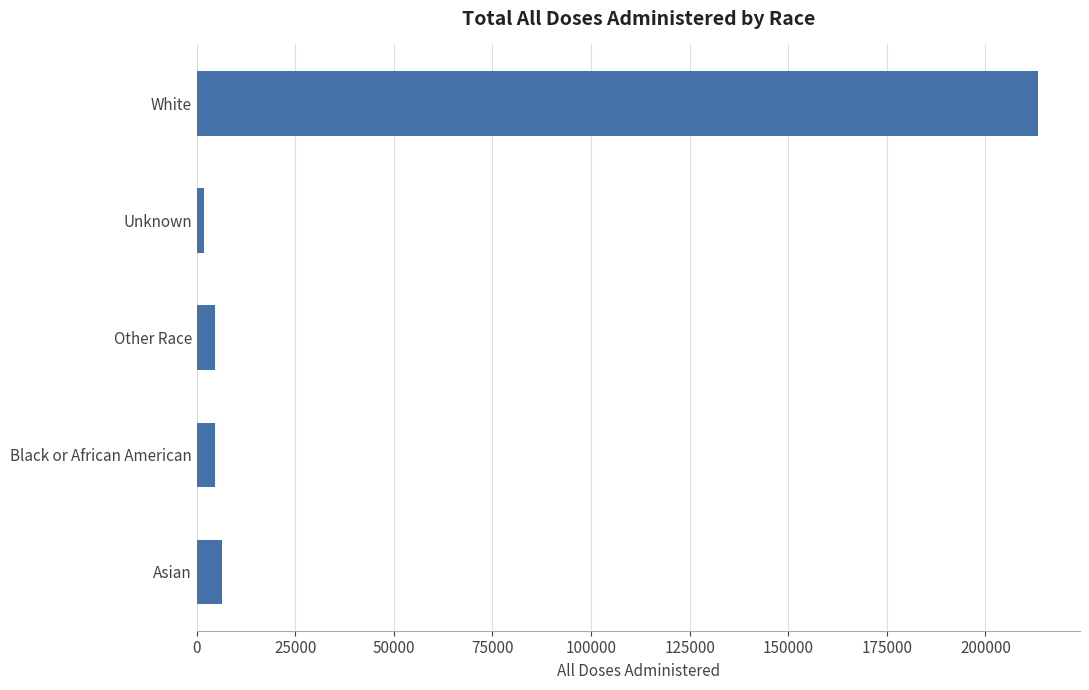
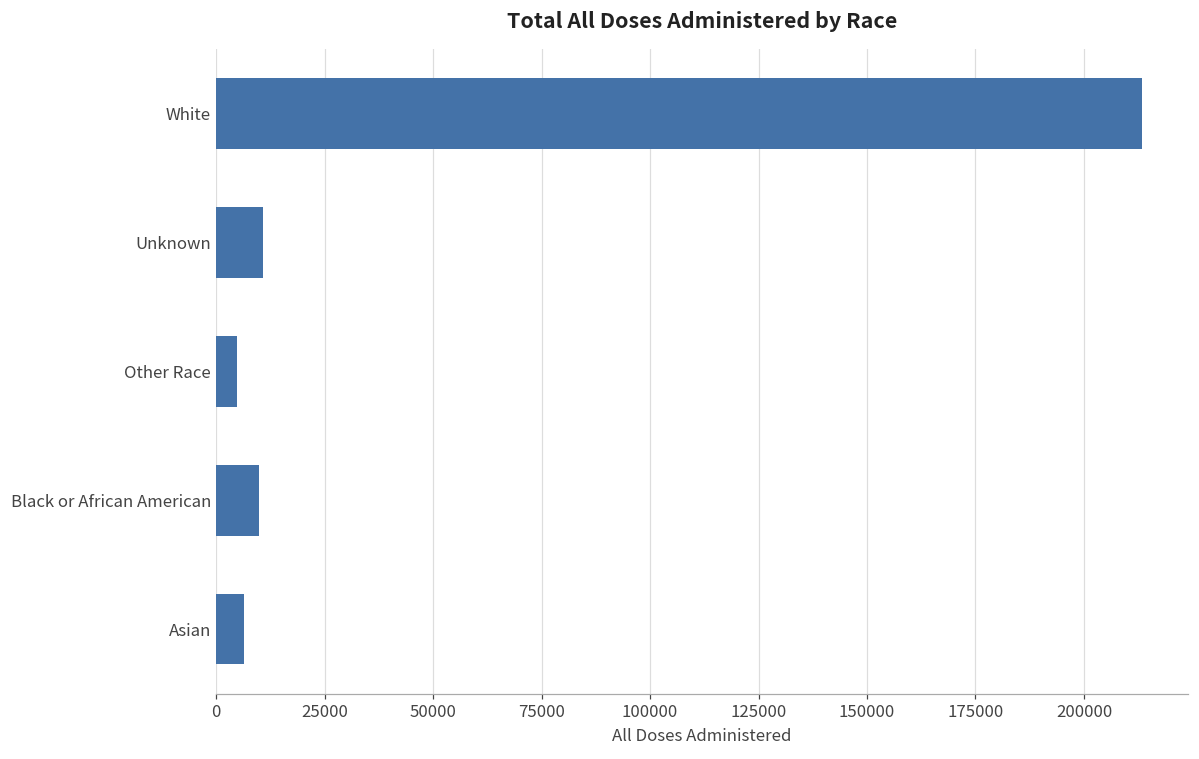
  {
    "White": 213000,
-   "Unknown": 2000,
+   "Unknown": 11000,
    "Other Race": 5000,
-   "Black or African American": 5000,
+   "Black or African American": 10000,
    "Asian": 6000
  }
